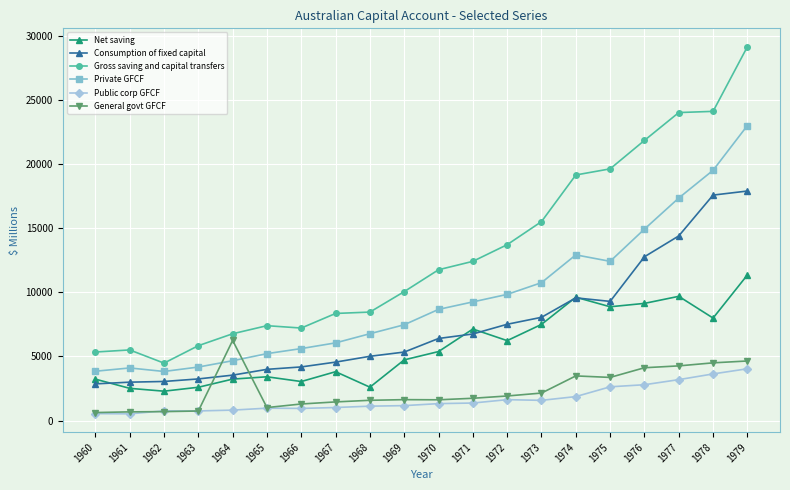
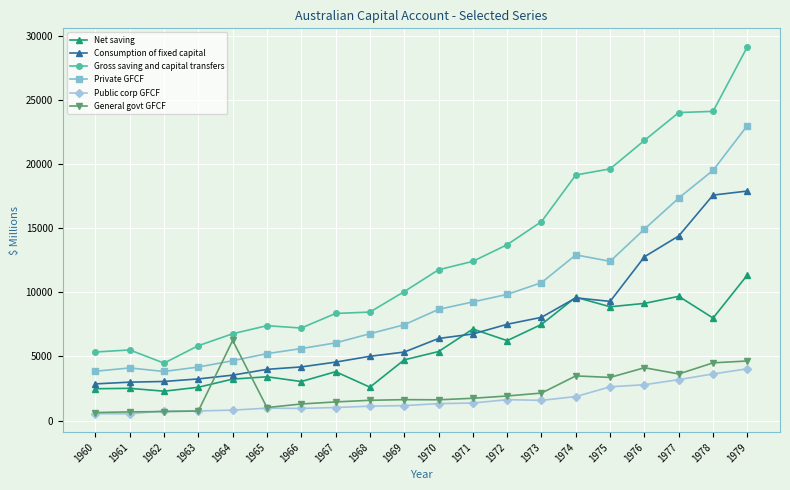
  {
    "Net saving": {
-     "1960": 3200,
+     "1960": 2500,
      "1961": 2500,
      "1962": 2300,
      "1963": 2600,
      "1964": 3200,
      "1965": 3400,
      "1966": 3000,
      "1967": 3800,
      "1968": 2600,
      "1969": 4700,
      "1970": 5400,
      "1971": 7100,
      "1972": 6200,
      "1973": 7500,
      "1975": 8900,
      "1976": 9100,
      "1977": 9700,
      "1978": 8000,
      "1979": 11400
    },
    "Consumption of fixed capital": {
      "1960": 2900,
      "1961": 3000,
      "1962": 3100,
      "1963": 3300,
      "1964": 3500,
      "1965": 4000,
      "1966": 4200,
      "1967": 4600,
      "1968": 5000,
      "1969": 5300,
      "1970": 6400,
      "1971": 6800,
      "1972": 7500,
      "1973": 8100,
      "1975": 9300,
      "1976": 12800,
      "1977": 14400,
      "1978": 17600,
      "1979": 17900
    },
    "Gross saving and capital transfers": {
      "1960": 5300,
      "1961": 5500,
      "1962": 4500,
      "1963": 5800,
      "1964": 6800,
      "1965": 7400,
      "1966": 7200,
      "1967": 8400,
      "1968": 8500,
      "1969": 10100,
      "1970": 11800,
      "1971": 12400,
      "1972": 13700,
      "1973": 15500,
      "1974": 19100,
      "1975": 19600,
      "1976": 21800,
      "1977": 24000,
      "1978": 24100,
      "1979": 29100
    },
    "General govt GFCF": {
      "1964": 6300,
      "1966": 1300,
      "1967": 1500,
      "1968": 1600,
      "1969": 1600,
      "1970": 1600,
      "1971": 1700,
      "1972": 1900,
      "1973": 2200,
      "1974": 3500,
      "1975": 3400,
      "1976": 4100,
-     "1977": 4300,
+     "1977": 3600,
      "1978": 4500,
      "1979": 4600
    }
  }
